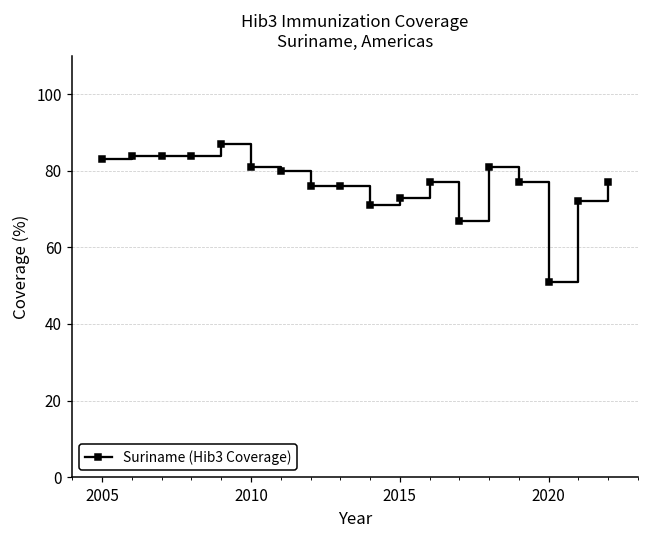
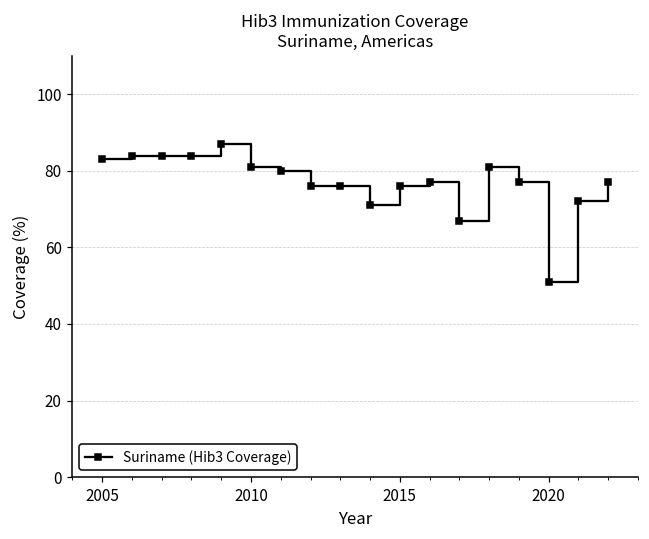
  {
    "2005": 83,
    "2010": 81,
-   "2015": 73,
+   "2015": 76,
    "2020": 51
  }
